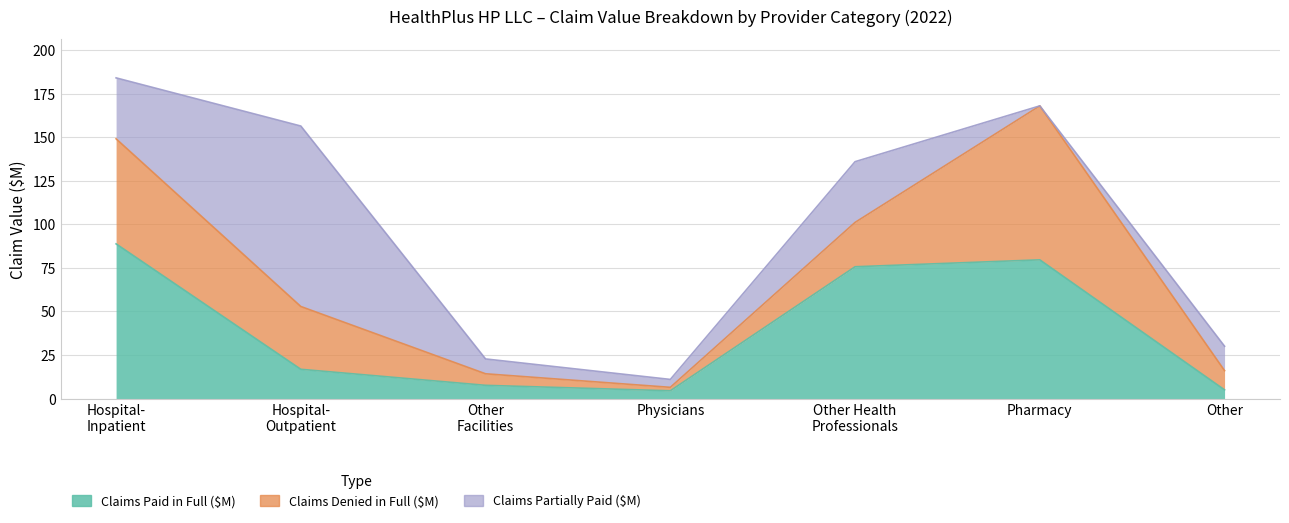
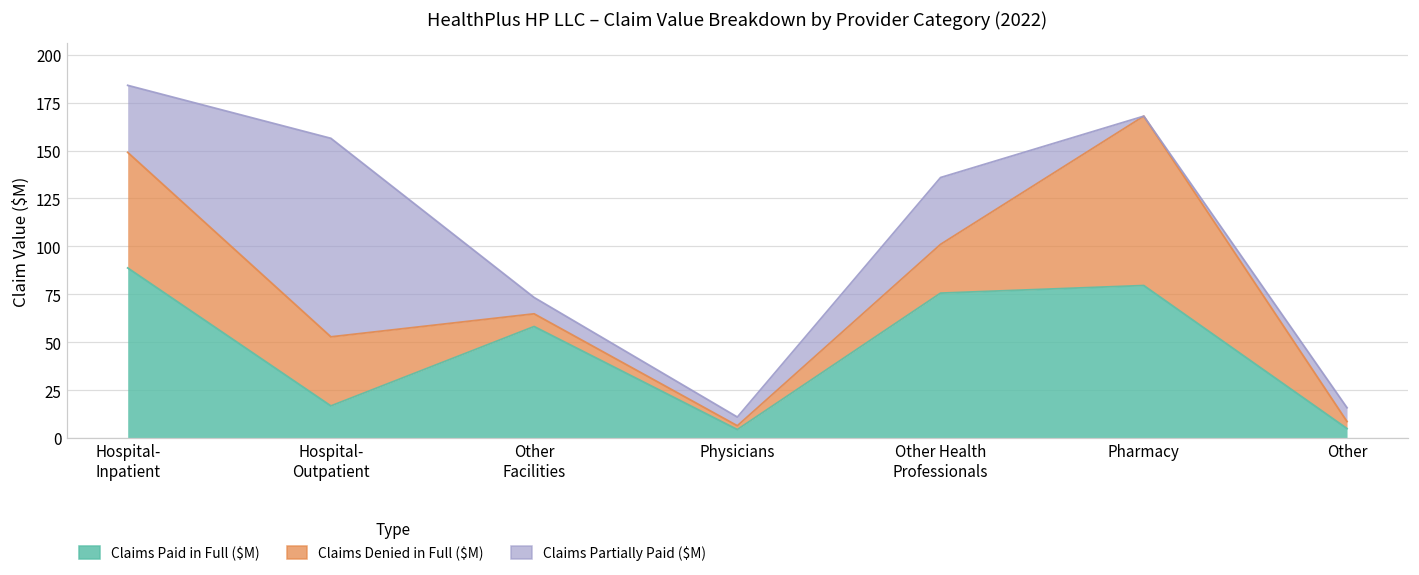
  {
    "Claims Paid in Full ($M)": {
      "Hospital- Inpatient": 89,
      "Hospital- Outpatient": 17,
-     "Other Facilities": 8,
+     "Other Facilities": 58,
      "Physicians": 4,
      "Other Health Professionals": 76,
      "Pharmacy": 80,
      "Other": 5
    },
    "Claims Denied in Full ($M)": {
      "Hospital- Inpatient": 60,
      "Hospital- Outpatient": 36,
      "Other Facilities": 7,
      "Physicians": 2,
      "Other Health Professionals": 25,
-     "Other": 11
+     "Other": 4
    },
    "Claims Partially Paid ($M)": {
      "Hospital- Inpatient": 35,
      "Hospital- Outpatient": 104,
      "Other Facilities": 9,
      "Physicians": 5,
      "Other Health Professionals": 35,
-     "Other": 14
+     "Other": 7
    }
  }
